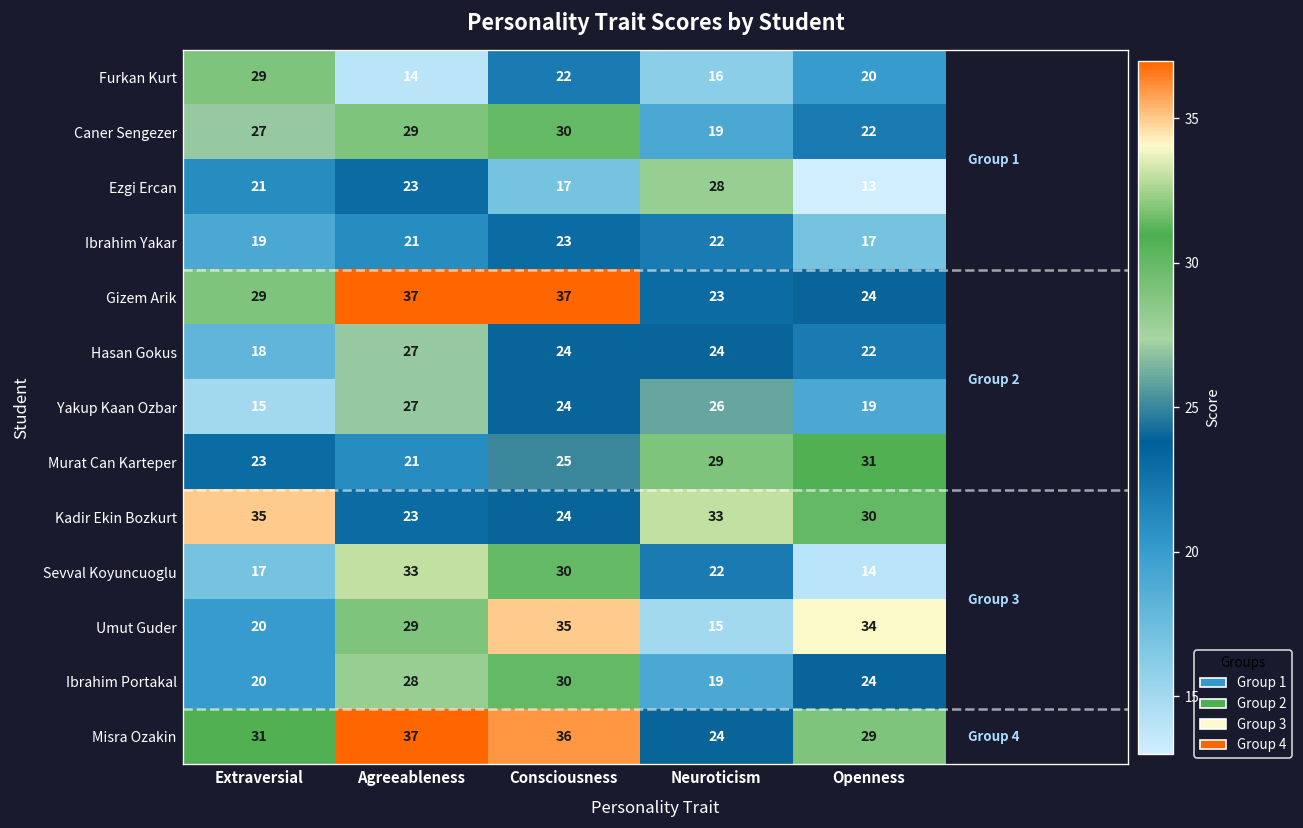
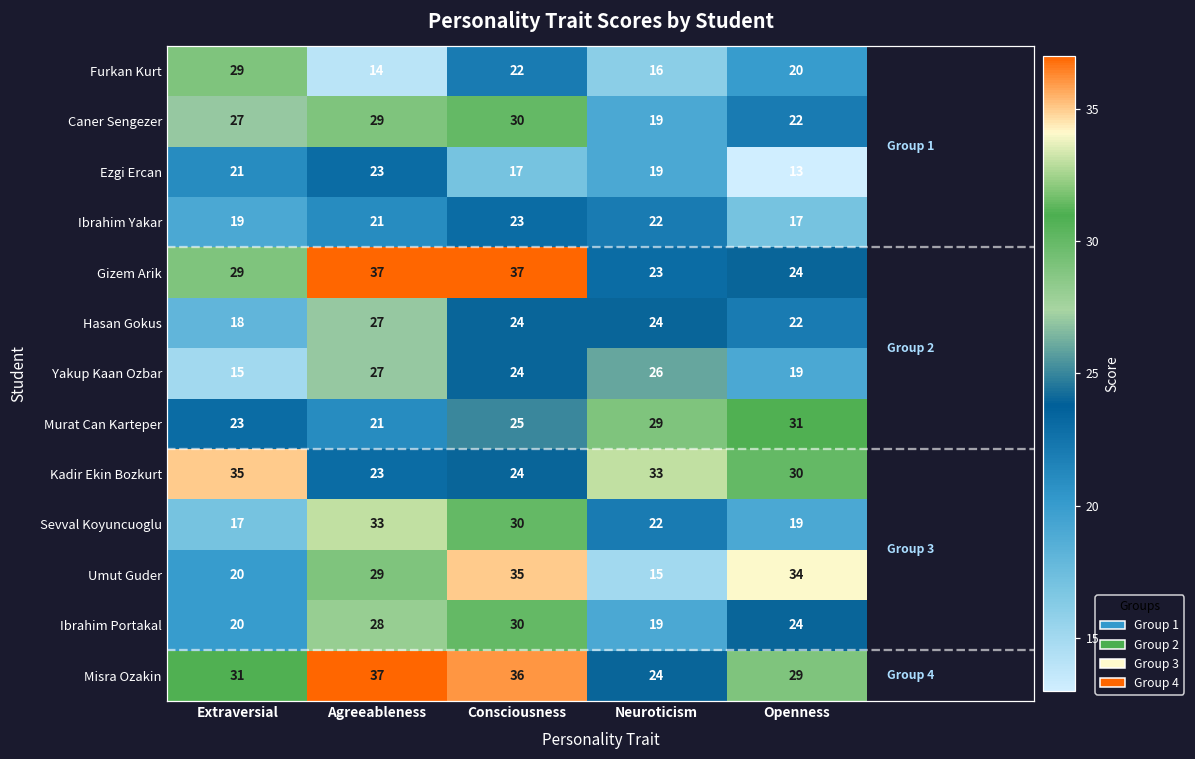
  {
    "Furkan Kurt": {
      "Extraversial": 29,
      "Agreeableness": 14,
      "Consciousness": 22,
      "Neuroticism": 16,
      "Openness": 20
    },
    "Caner Sengezer": {
      "Extraversial": 27,
      "Agreeableness": 29,
      "Consciousness": 30,
      "Neuroticism": 19,
      "Openness": 22
    },
    "Ezgi Ercan": {
      "Extraversial": 21,
      "Agreeableness": 23,
      "Consciousness": 17,
-     "Neuroticism": 28
+     "Neuroticism": 19
    },
    "Ibrahim Yakar": {
      "Extraversial": 19,
      "Agreeableness": 21,
      "Consciousness": 23,
      "Neuroticism": 22,
      "Openness": 17
    },
    "Gizem Arik": {
      "Extraversial": 29,
      "Agreeableness": 37,
      "Consciousness": 37,
      "Neuroticism": 23,
      "Openness": 24
    },
    "Hasan Gokus": {
      "Extraversial": 18,
      "Agreeableness": 27,
      "Consciousness": 24,
      "Neuroticism": 24,
      "Openness": 22
    },
    "Yakup Kaan Ozbar": {
      "Extraversial": 15,
      "Agreeableness": 27,
      "Consciousness": 24,
      "Neuroticism": 26,
      "Openness": 19
    },
    "Murat Can Karteper": {
      "Extraversial": 23,
      "Agreeableness": 21,
      "Consciousness": 25,
      "Neuroticism": 29,
      "Openness": 31
    },
    "Kadir Ekin Bozkurt": {
      "Extraversial": 35,
      "Agreeableness": 23,
      "Consciousness": 24,
      "Neuroticism": 33,
      "Openness": 30
    },
    "Sevval Koyuncuoglu": {
      "Extraversial": 17,
      "Agreeableness": 33,
      "Consciousness": 30,
      "Neuroticism": 22,
-     "Openness": 14
+     "Openness": 19
    },
    "Umut Guder": {
      "Extraversial": 20,
      "Agreeableness": 29,
      "Consciousness": 35,
      "Neuroticism": 15,
      "Openness": 34
    },
    "Ibrahim Portakal": {
      "Extraversial": 20,
      "Agreeableness": 28,
      "Consciousness": 30,
      "Neuroticism": 19,
      "Openness": 24
    },
    "Misra Ozakin": {
      "Extraversial": 31,
      "Agreeableness": 37,
      "Consciousness": 36,
      "Neuroticism": 24,
      "Openness": 29
    }
  }
